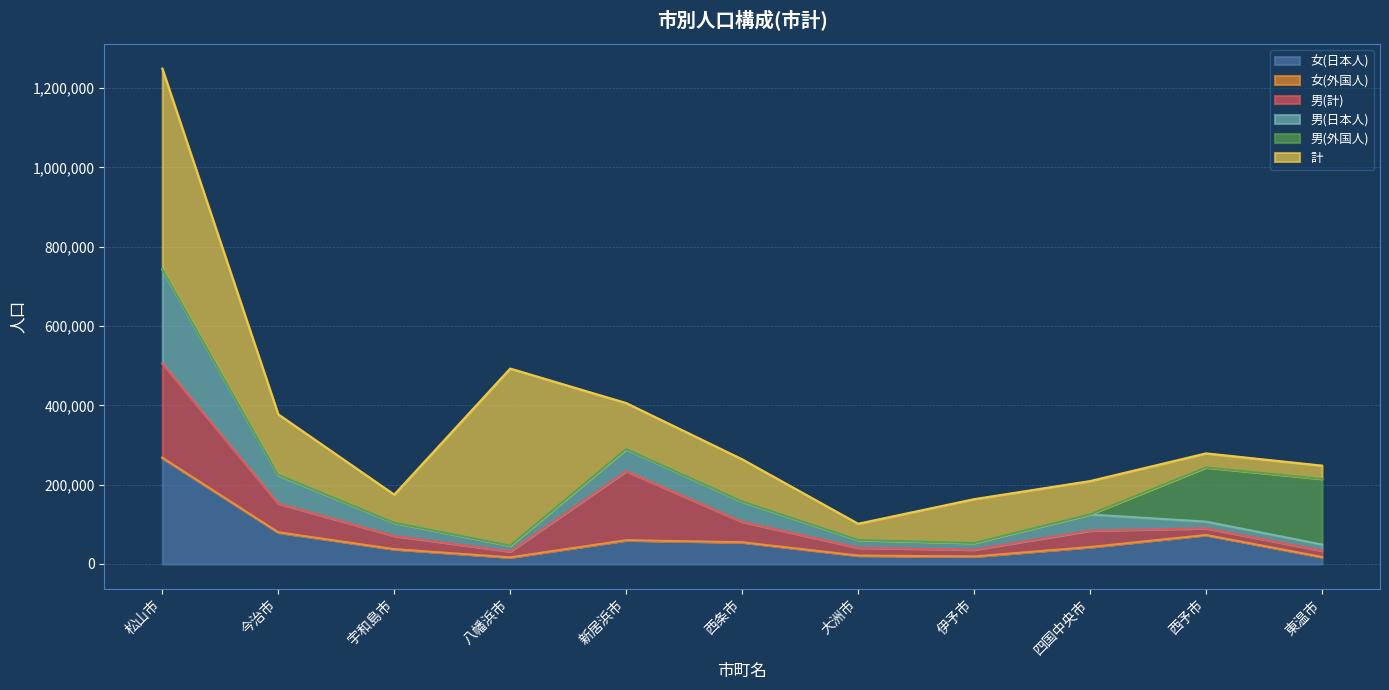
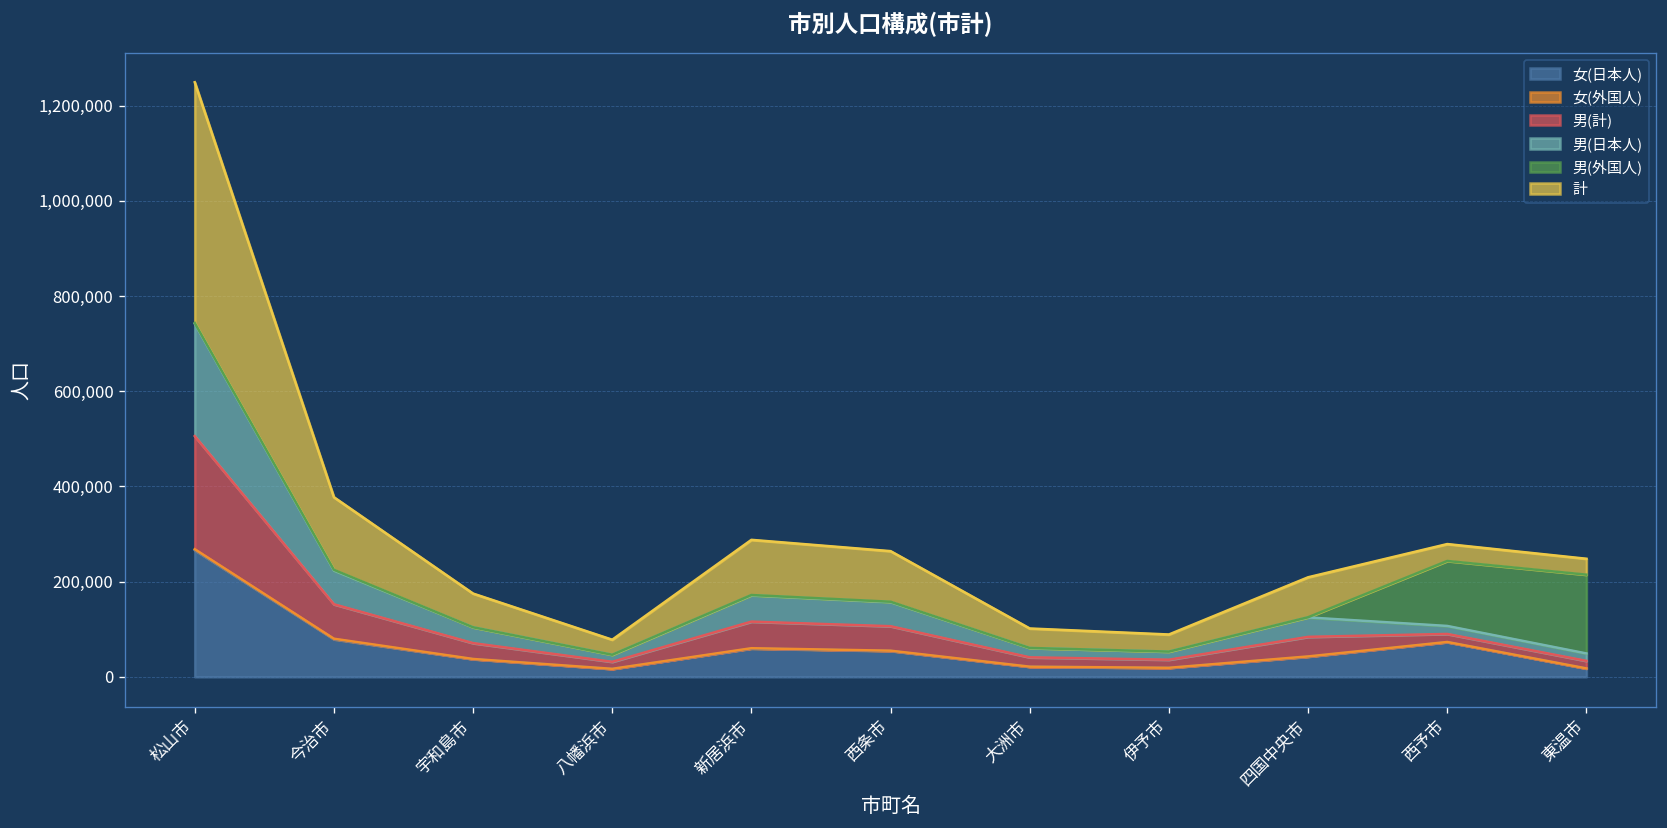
  {
    "男(計)": {
      "松山市": "240,000",
      "今治市": "70,000",
      "宇和島市": "30,000",
      "八幡浜市": "10,000",
-     "新居浜市": "170,000",
+     "新居浜市": "60,000",
      "西条市": "50,000",
      "大洲市": "20,000",
      "伊予市": "20,000",
      "四国中央市": "40,000",
      "西予市": "20,000",
      "東温市": "20,000"
    },
    "男(日本人)": {
      "西予市": "20,000",
      "東温市": "20,000"
    },
    "男(外国人)": {
      "西予市": "140,000",
      "東温市": "170,000"
    },
    "計": {
      "松山市": "510,000",
      "今治市": "150,000",
      "宇和島市": "70,000",
-     "八幡浜市": "450,000",
+     "八幡浜市": "30,000",
      "新居浜市": "120,000",
      "西条市": "110,000",
      "大洲市": "40,000",
-     "伊予市": "110,000",
+     "伊予市": "40,000",
      "四国中央市": "80,000",
      "西予市": "40,000",
      "東温市": "30,000"
    }
  }
